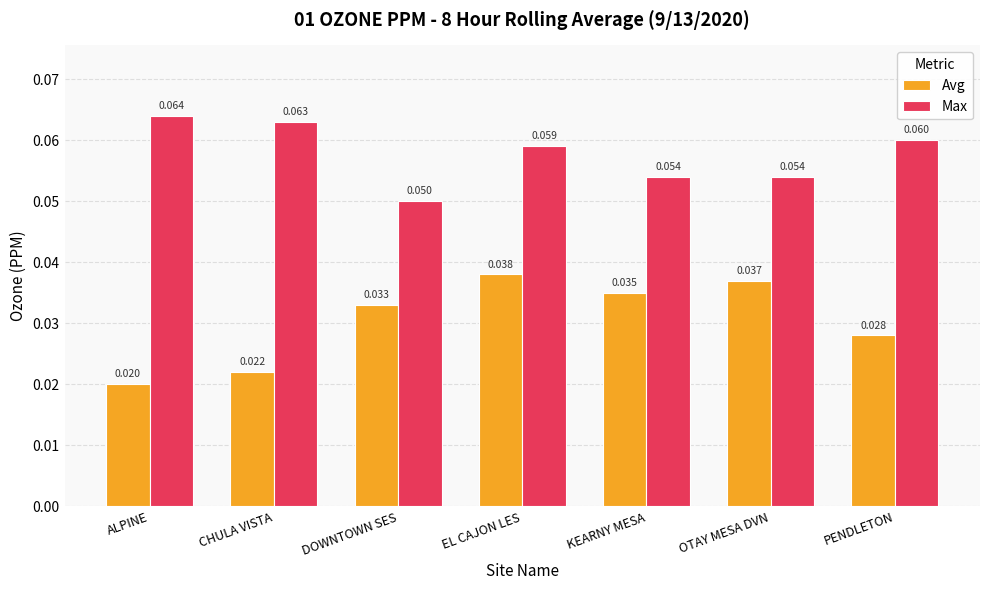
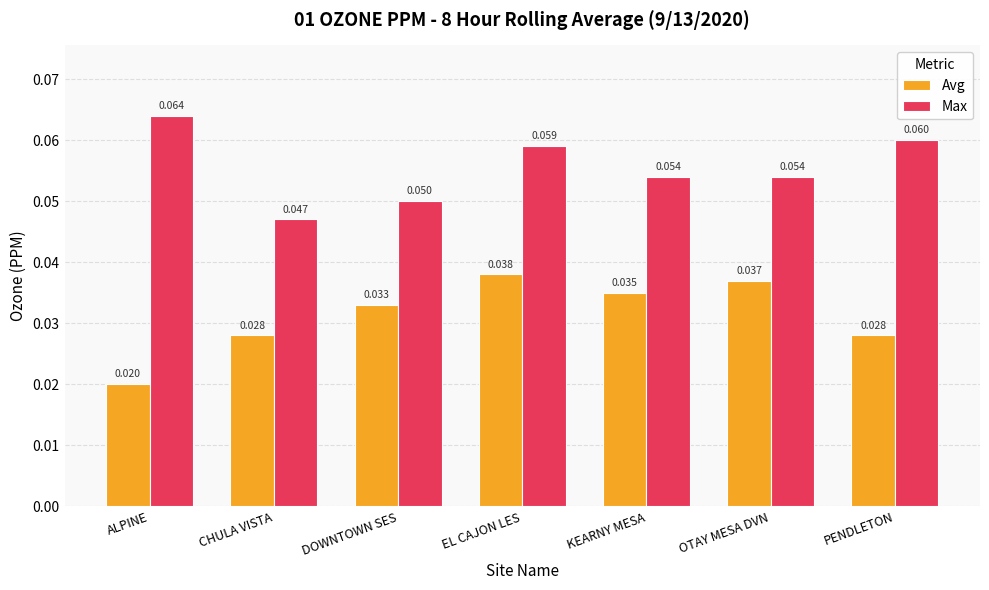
  {
    "Avg": {
      "ALPINE": 0.020,
-     "CHULA VISTA": 0.022,
+     "CHULA VISTA": 0.028,
      "DOWNTOWN SES": 0.033,
      "EL CAJON LES": 0.038,
      "KEARNY MESA": 0.035,
      "OTAY MESA DVN": 0.037,
      "PENDLETON": 0.028
    },
    "Max": {
      "ALPINE": 0.064,
-     "CHULA VISTA": 0.063,
+     "CHULA VISTA": 0.047,
      "DOWNTOWN SES": 0.050,
      "EL CAJON LES": 0.059,
      "KEARNY MESA": 0.054,
      "OTAY MESA DVN": 0.054,
      "PENDLETON": 0.060
    }
  }
